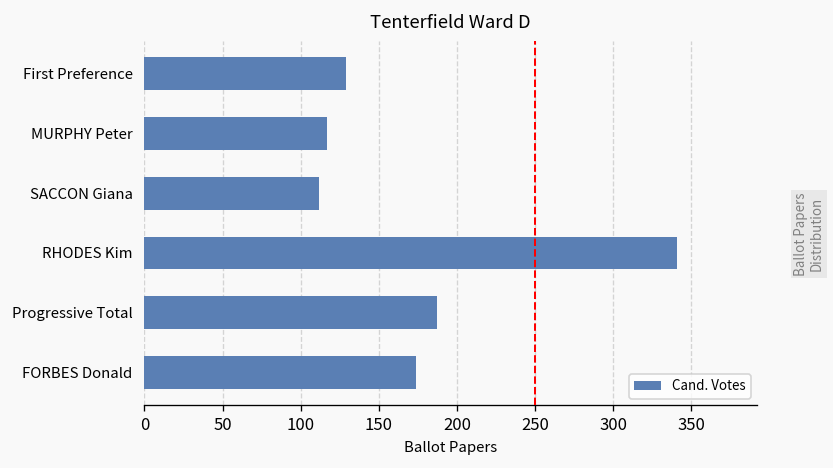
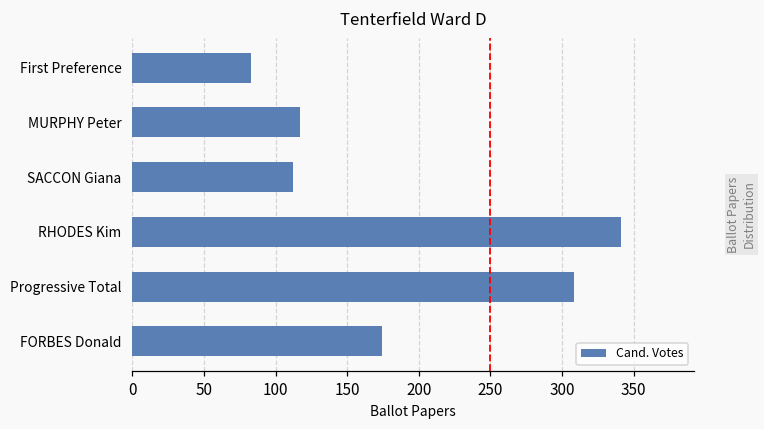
  {
-   "First Preference": 129,
+   "First Preference": 83,
    "MURPHY Peter": 117,
    "SACCON Giana": 112,
    "RHODES Kim": 341,
-   "Progressive Total": 187,
+   "Progressive Total": 308,
    "FORBES Donald": 174
  }
